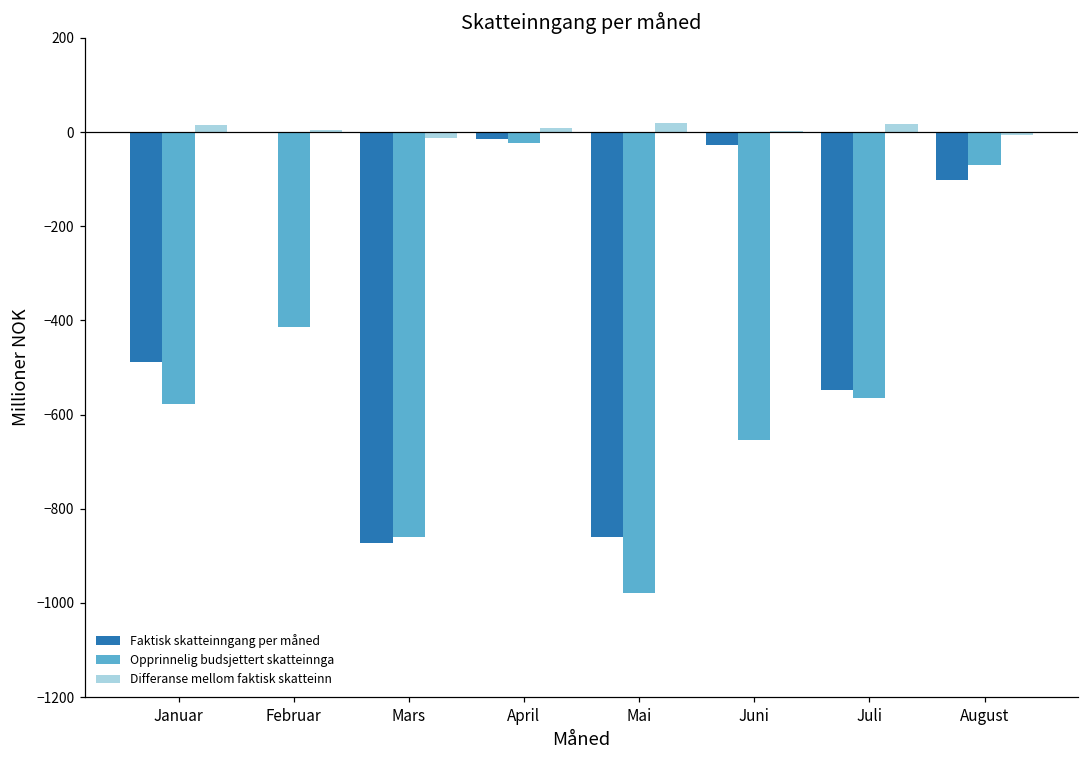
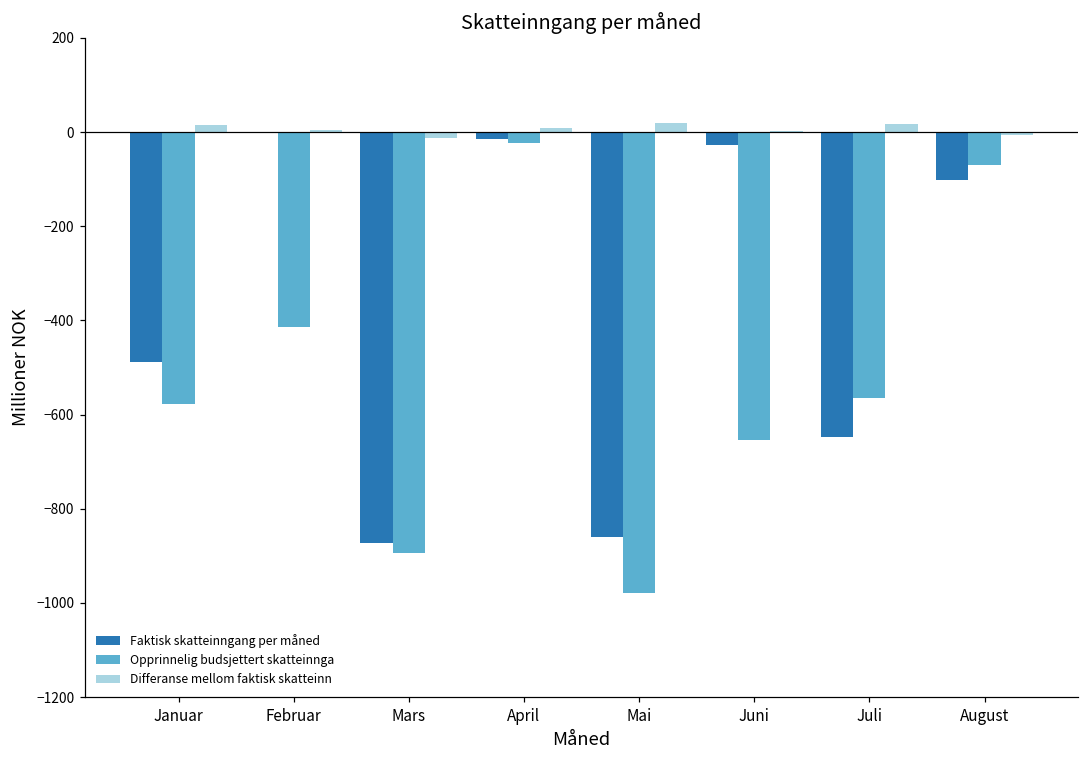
  {
    "Faktisk skatteinngang per måned": {
      "Januar": -490,
      "Mars": -870,
      "April": -10,
      "Mai": -860,
      "Juni": -30,
-     "Juli": -550,
+     "Juli": -650,
      "August": -100
    },
    "Opprinnelig budsjettert skatteinnga": {
      "Januar": -580,
      "Februar": -420,
-     "Mars": -860,
+     "Mars": -890,
      "April": -20,
      "Mai": -980,
      "Juni": -650,
      "Juli": -570,
      "August": -70
    },
    "Differanse mellom faktisk skatteinn": {
      "Januar": 10,
      "Mars": -10,
      "April": 10,
      "Mai": 20,
      "Juli": 20
    }
  }
